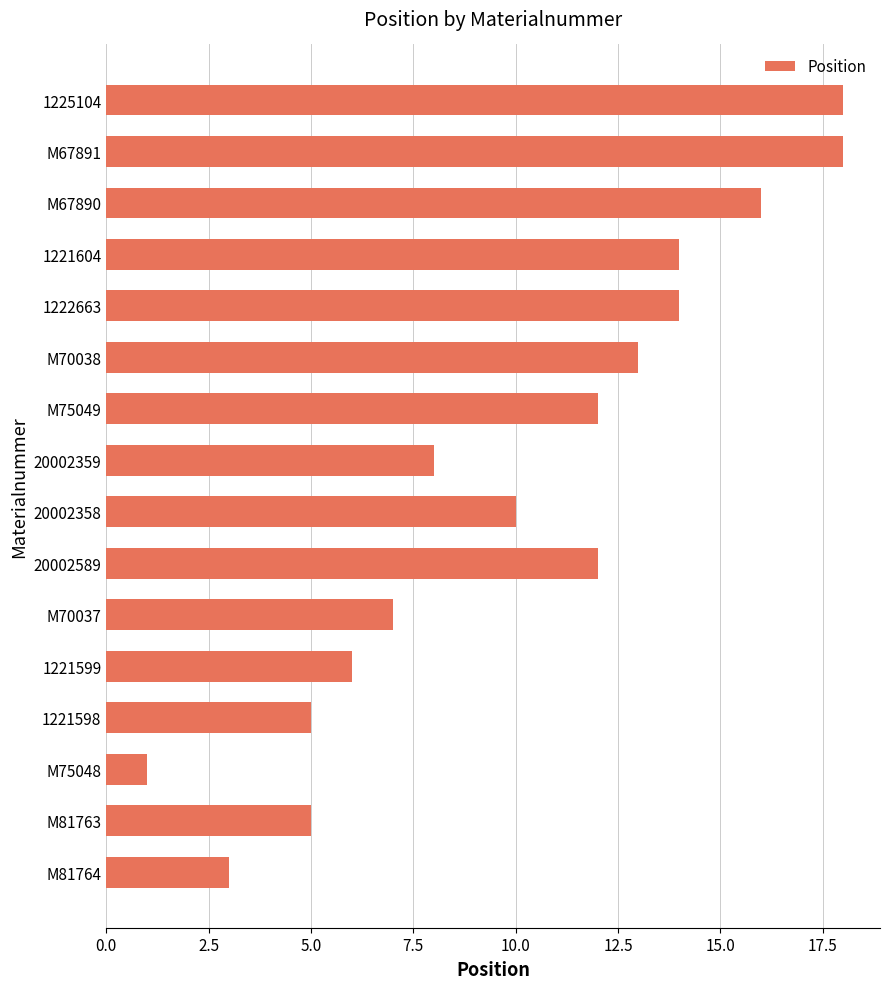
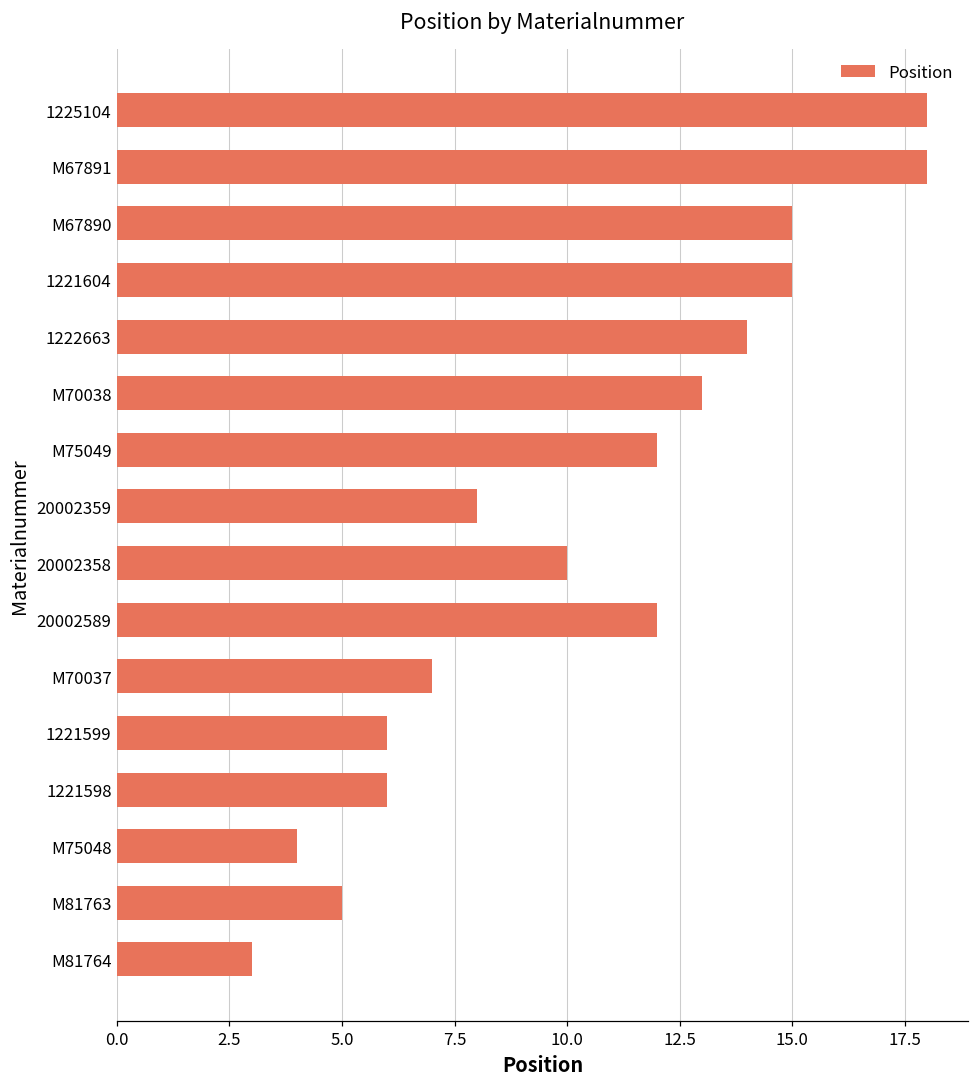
  {
    "1225104": 18,
    "M67891": 18,
-   "M67890": 16,
-   "1221604": 14,
+   "M67890": 15,
+   "1221604": 15,
    "1222663": 14,
    "M70038": 13,
    "M75049": 12,
    "20002359": 8,
    "20002358": 10,
    "20002589": 12,
    "M70037": 7,
    "1221599": 6,
-   "1221598": 5,
-   "M75048": 1,
+   "1221598": 6,
+   "M75048": 4,
    "M81763": 5,
    "M81764": 3
  }
